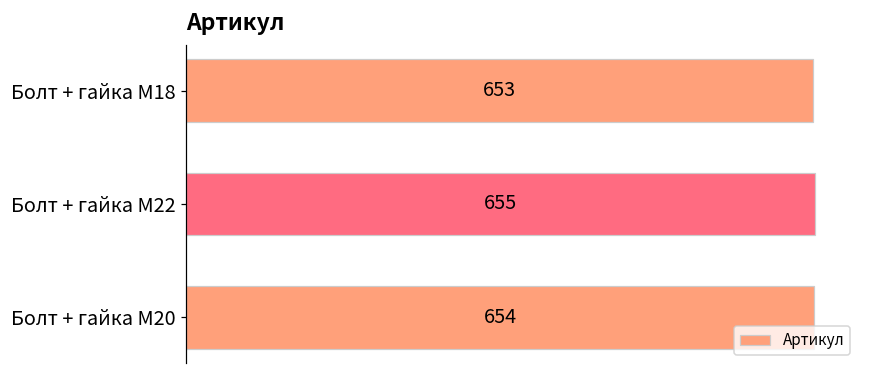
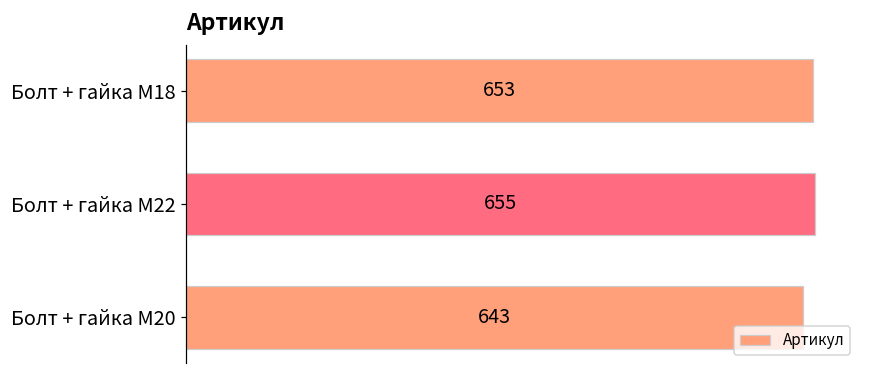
  {
    "Болт + гайка M18": 653,
    "Болт + гайка M22": 655,
-   "Болт + гайка M20": 654
+   "Болт + гайка M20": 643
  }
